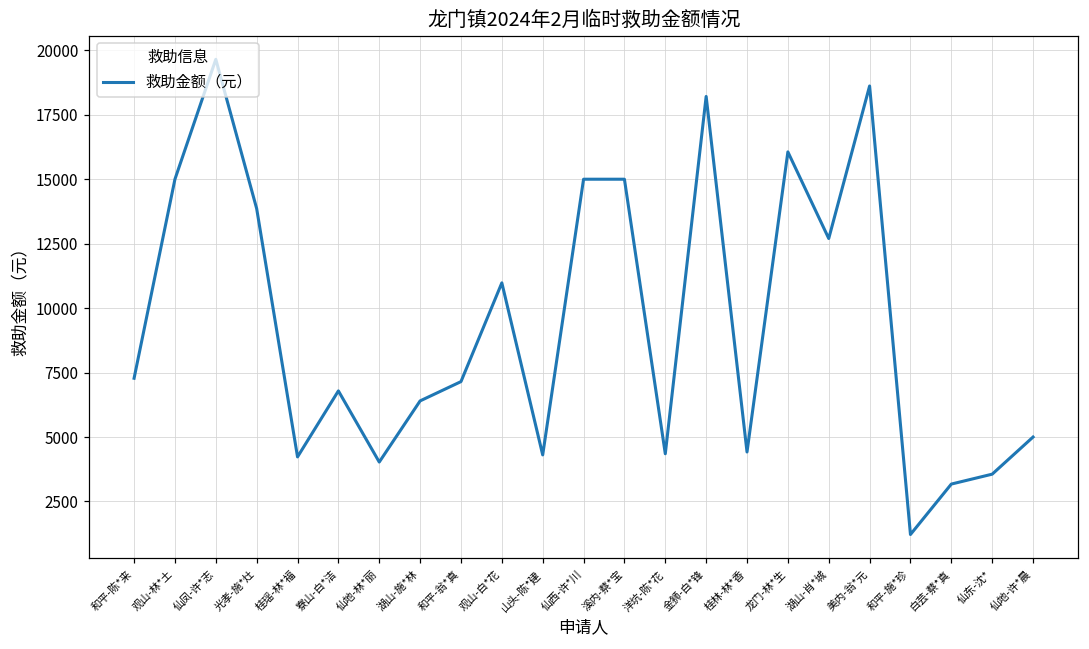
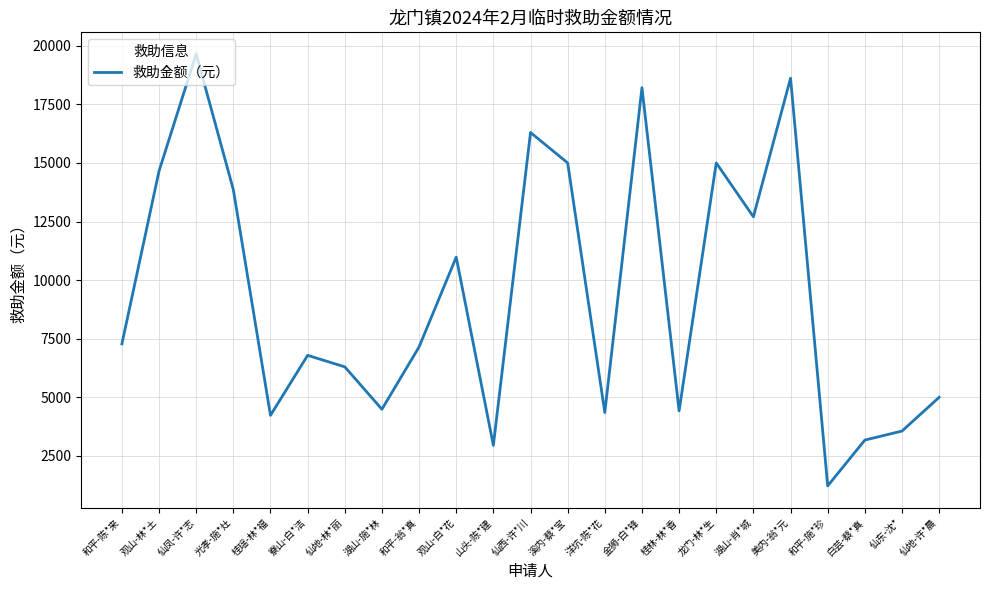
  {
    "和平-陈*来": 7300,
-   "观山-林*土": 15000,
+   "观山-林*土": 14700,
    "光孝-施*灶": 13900,
    "桂瑶-林*福": 4200,
    "寮山-白*洁": 6800,
-   "仙地-林*丽": 4000,
-   "湖山-施*林": 6400,
+   "仙地-林*丽": 6300,
+   "湖山-施*林": 4500,
    "和平-翁*真": 7200,
    "观山-白*花": 11000,
-   "山头-陈*建": 4300,
-   "仙西-许*川": 15000,
+   "山头-陈*建": 3000,
+   "仙西-许*川": 16300,
    "溪内-蔡*宝": 15000,
    "洋坑-陈*花": 4400,
    "金狮-白*锋": 18200,
    "桂林-林*香": 4400,
-   "龙门-林*生": 16100,
+   "龙门-林*生": 15000,
    "湖山-肖*城": 12700,
    "美内-翁*元": 18600,
    "和平-施*珍": 1200,
    "白芸-蔡*真": 3200,
    "仙东-沈*": 3600,
    "仙地-许*晨": 5000
  }
